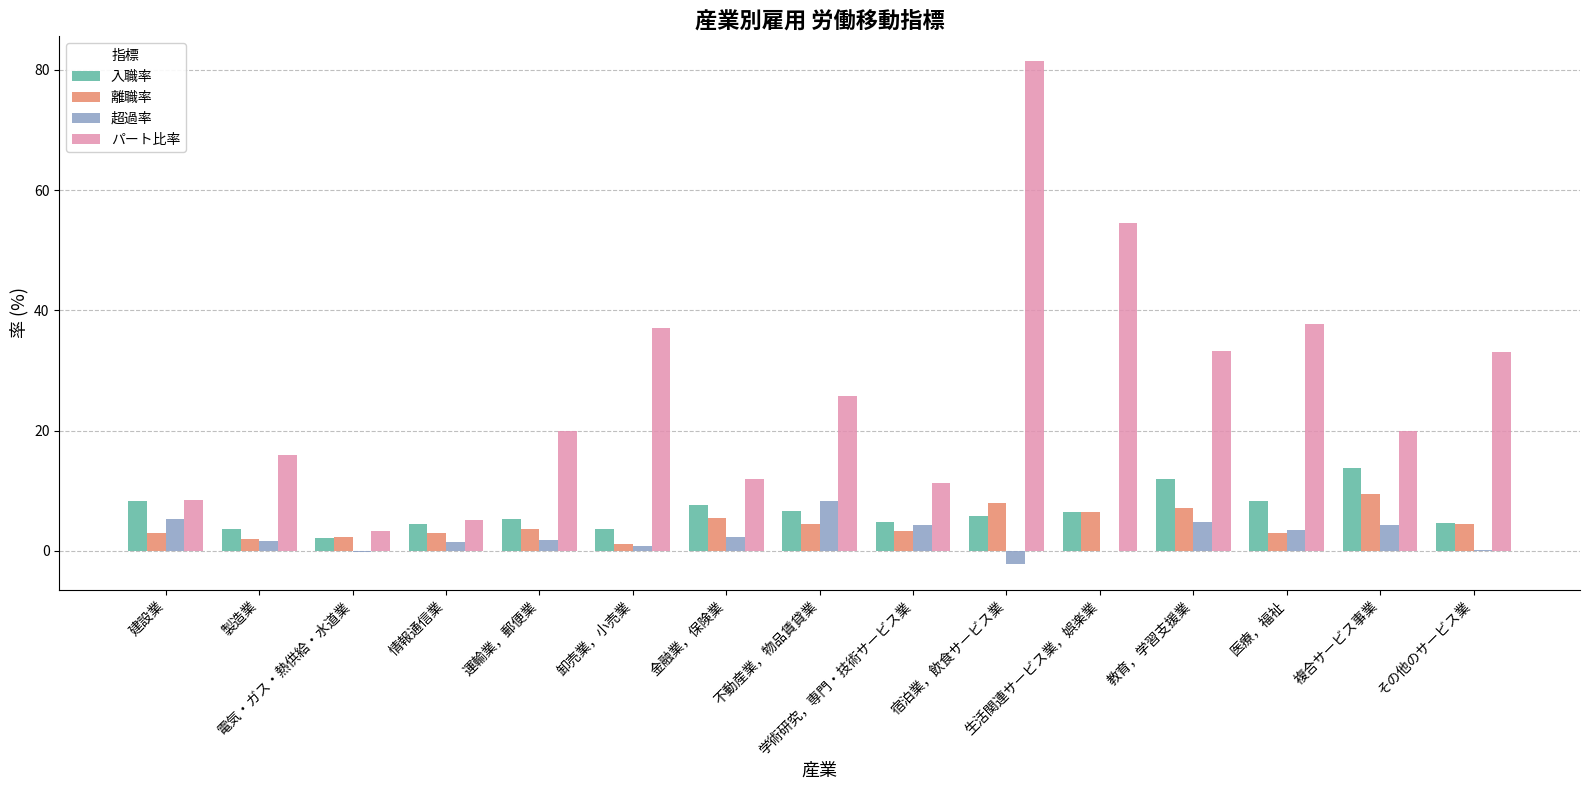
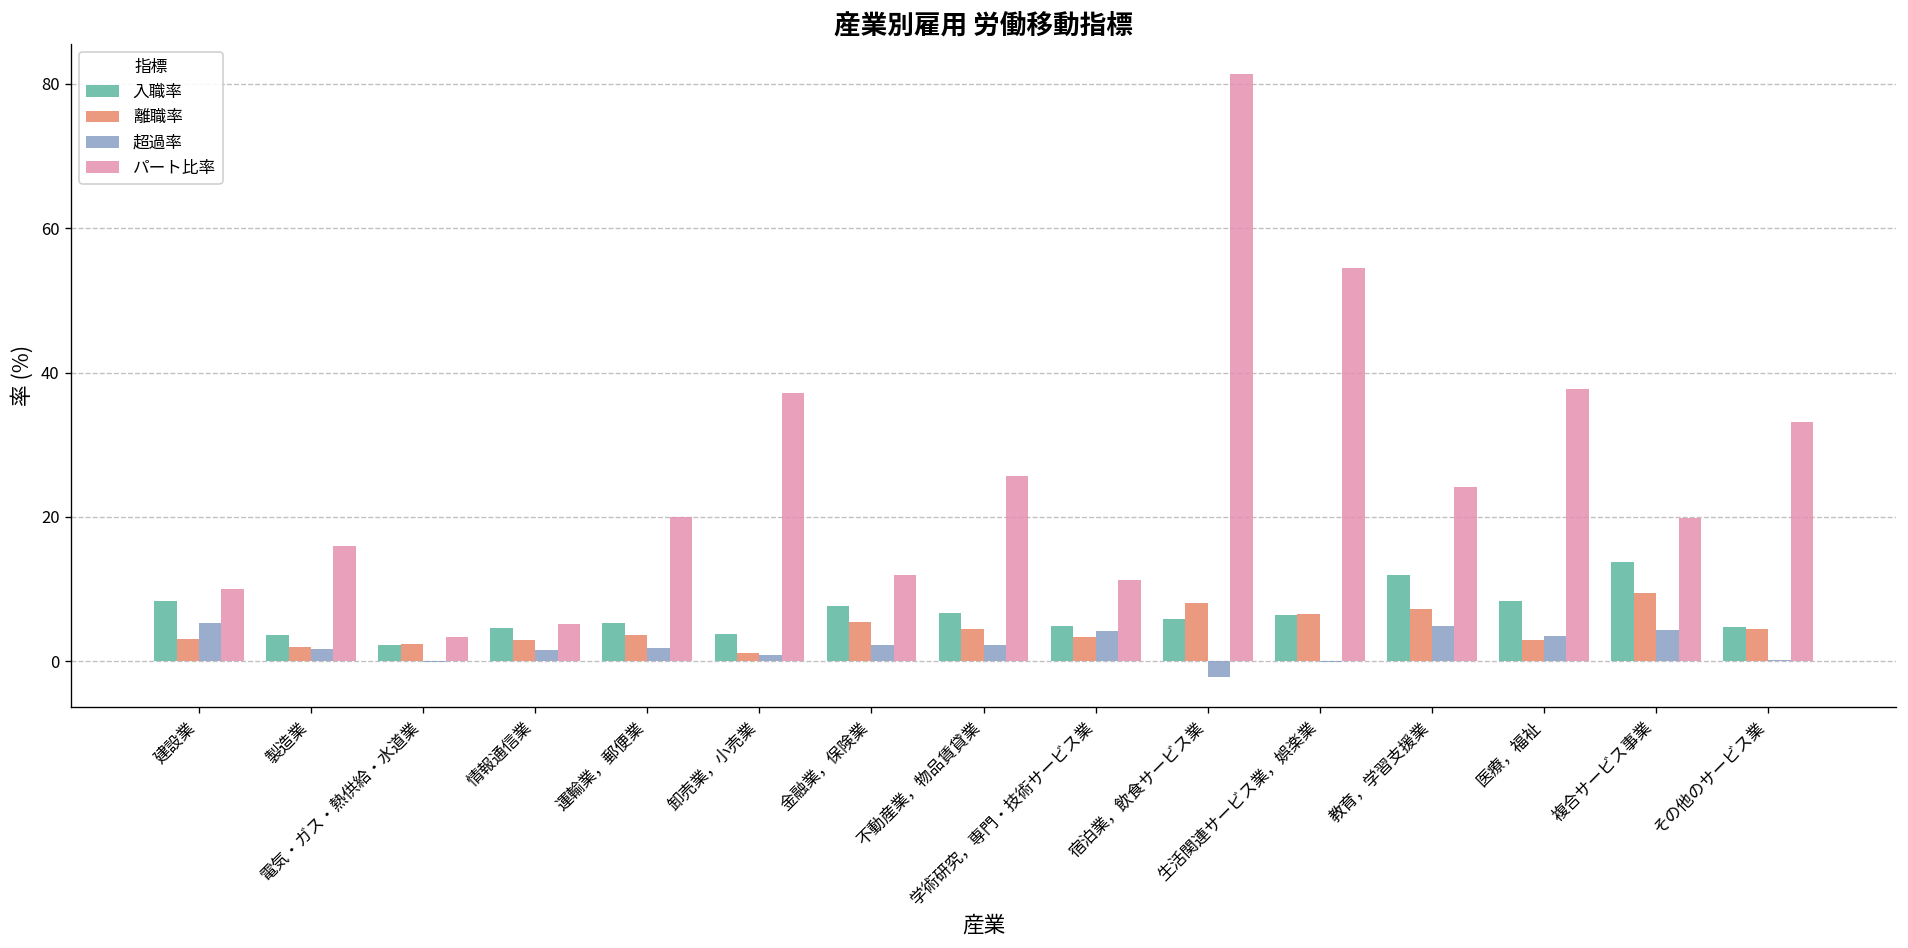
  {
    "入職率": {
      "建設業": 8,
      "製造業": 4,
      "電気・ガス・熱供給・水道業": 2,
      "情報通信業": 5,
      "運輸業，郵便業": 5,
      "卸売業，小売業": 4,
      "金融業，保険業": 8,
      "不動産業，物品賃貸業": 7,
      "学術研究，専門・技術サービス業": 5,
      "宿泊業，飲食サービス業": 6,
      "生活関連サービス業，娯楽業": 6,
      "教育，学習支援業": 12,
      "医療，福祉": 8,
      "複合サービス事業": 14,
      "その他のサービス業": 5
    },
    "離職率": {
      "建設業": 3,
      "製造業": 2,
      "電気・ガス・熱供給・水道業": 2,
      "情報通信業": 3,
      "運輸業，郵便業": 4,
      "卸売業，小売業": 1,
      "金融業，保険業": 5,
      "不動産業，物品賃貸業": 4,
      "学術研究，専門・技術サービス業": 3,
      "宿泊業，飲食サービス業": 8,
      "生活関連サービス業，娯楽業": 6,
      "教育，学習支援業": 7,
      "医療，福祉": 3,
      "複合サービス事業": 10,
      "その他のサービス業": 4
    },
    "超過率": {
      "建設業": 5,
      "製造業": 2,
      "情報通信業": 2,
      "運輸業，郵便業": 2,
      "卸売業，小売業": 1,
      "金融業，保険業": 2,
-     "不動産業，物品賃貸業": 8,
+     "不動産業，物品賃貸業": 2,
      "学術研究，専門・技術サービス業": 4,
      "宿泊業，飲食サービス業": -2,
      "教育，学習支援業": 5,
      "医療，福祉": 4,
      "複合サービス事業": 4
    },
    "パート比率": {
-     "建設業": 9,
+     "建設業": 10,
      "製造業": 16,
      "電気・ガス・熱供給・水道業": 3,
      "情報通信業": 5,
      "運輸業，郵便業": 20,
      "卸売業，小売業": 37,
      "金融業，保険業": 12,
      "不動産業，物品賃貸業": 26,
      "学術研究，専門・技術サービス業": 11,
      "宿泊業，飲食サービス業": 81,
      "生活関連サービス業，娯楽業": 55,
-     "教育，学習支援業": 33,
+     "教育，学習支援業": 24,
      "医療，福祉": 38,
      "複合サービス事業": 20,
      "その他のサービス業": 33
    }
  }
